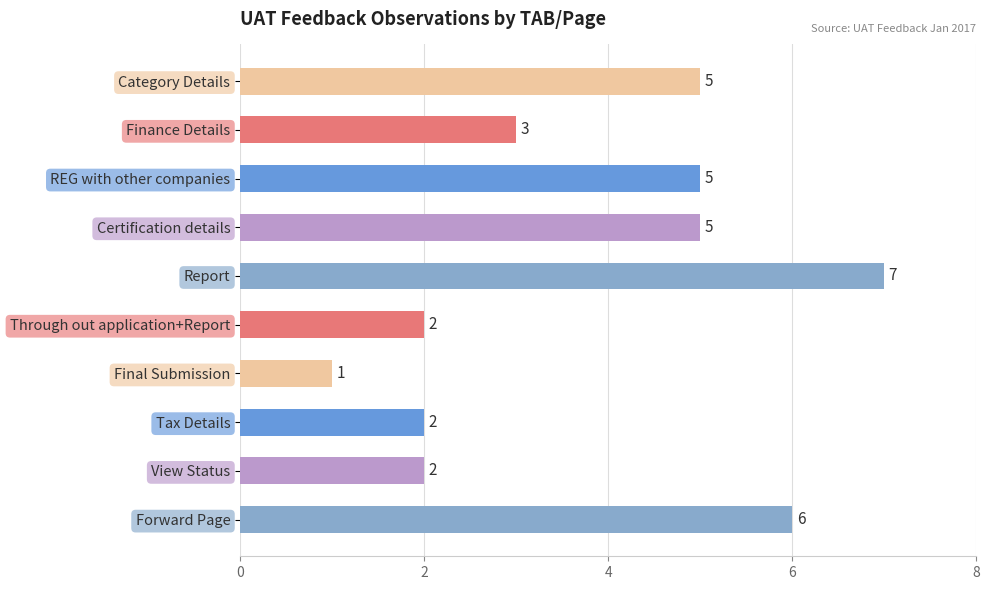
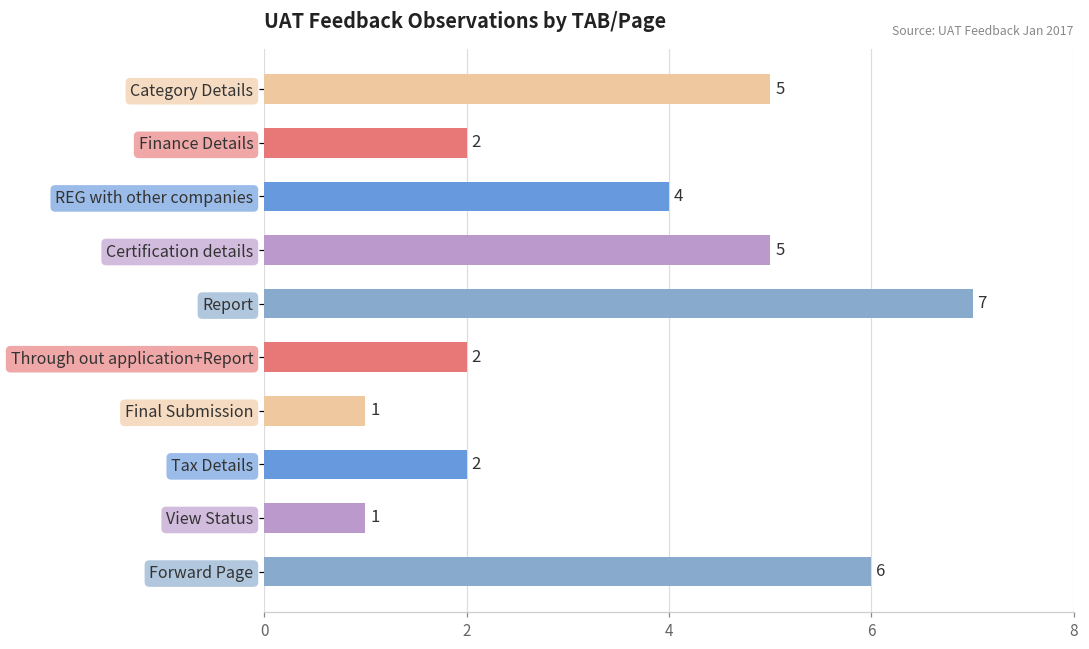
  {
    "Category Details": 5,
-   "Finance Details": 3,
-   "REG with other companies": 5,
+   "Finance Details": 2,
+   "REG with other companies": 4,
    "Certification details": 5,
    "Report": 7,
    "Through out application+Report": 2,
    "Final Submission": 1,
    "Tax Details": 2,
-   "View Status": 2,
+   "View Status": 1,
    "Forward Page": 6
  }
